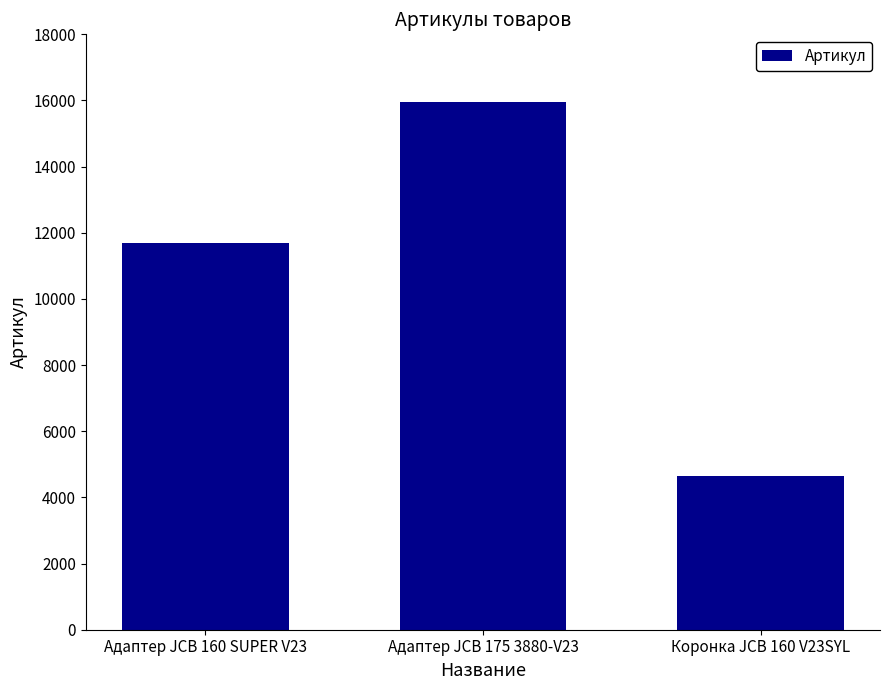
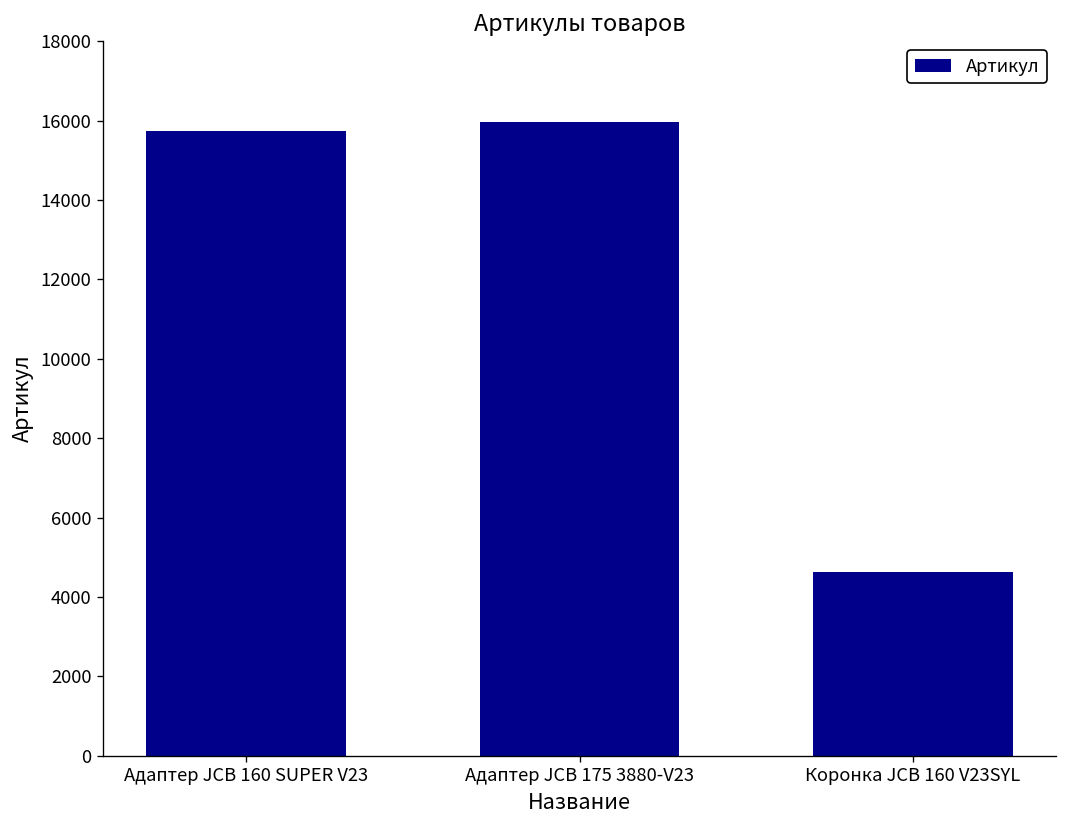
  {
-   "Адаптер JCB 160 SUPER V23": 11700,
+   "Адаптер JCB 160 SUPER V23": 15700,
    "Адаптер JCB 175 3880-V23": 16000,
    "Коронка JCB 160 V23SYL": 4600
  }
